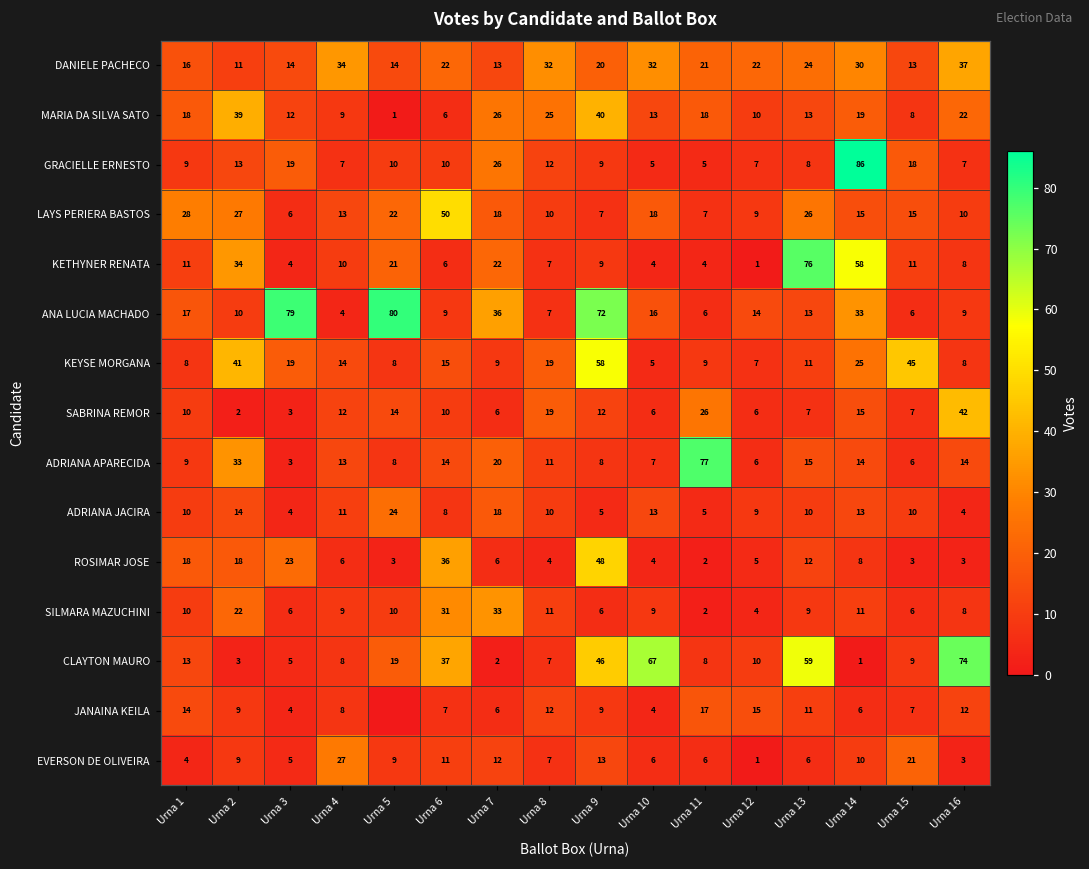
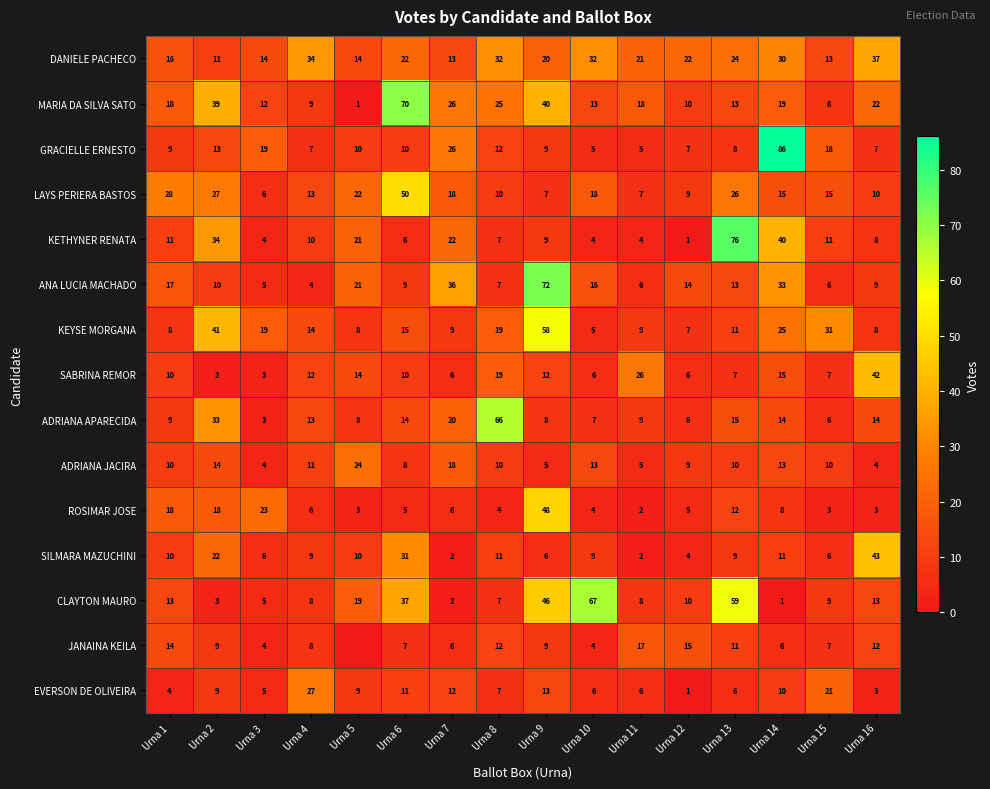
  {
    "MARIA DA SILVA SATO": {
      "Urna 1": 18,
      "Urna 2": 39,
      "Urna 3": 12,
      "Urna 4": 9,
      "Urna 5": 1,
-     "Urna 6": 6,
+     "Urna 6": 70,
      "Urna 7": 26,
      "Urna 8": 25,
      "Urna 9": 40,
      "Urna 10": 13,
      "Urna 11": 18,
      "Urna 12": 10,
      "Urna 13": 13,
      "Urna 14": 19,
      "Urna 15": 8,
      "Urna 16": 22
    },
    "KETHYNER RENATA": {
      "Urna 1": 11,
      "Urna 2": 34,
      "Urna 3": 4,
      "Urna 4": 10,
      "Urna 5": 21,
      "Urna 6": 6,
      "Urna 7": 22,
      "Urna 8": 7,
      "Urna 9": 9,
      "Urna 10": 4,
      "Urna 11": 4,
      "Urna 12": 1,
      "Urna 13": 76,
-     "Urna 14": 58,
+     "Urna 14": 40,
      "Urna 15": 11,
      "Urna 16": 8
    },
    "ANA LUCIA MACHADO": {
      "Urna 1": 17,
      "Urna 2": 10,
-     "Urna 3": 79,
+     "Urna 3": 5,
      "Urna 4": 4,
-     "Urna 5": 80,
+     "Urna 5": 21,
      "Urna 6": 9,
      "Urna 7": 36,
      "Urna 8": 7,
      "Urna 9": 72,
      "Urna 10": 16,
      "Urna 11": 6,
      "Urna 12": 14,
      "Urna 13": 13,
      "Urna 14": 33,
      "Urna 15": 6,
      "Urna 16": 9
    },
    "KEYSE MORGANA": {
      "Urna 1": 8,
      "Urna 2": 41,
      "Urna 3": 19,
      "Urna 4": 14,
      "Urna 5": 8,
      "Urna 6": 15,
      "Urna 7": 9,
      "Urna 8": 19,
      "Urna 9": 58,
      "Urna 10": 5,
      "Urna 11": 9,
      "Urna 12": 7,
      "Urna 13": 11,
      "Urna 14": 25,
-     "Urna 15": 45,
+     "Urna 15": 31,
      "Urna 16": 8
    },
    "ADRIANA APARECIDA": {
      "Urna 1": 9,
      "Urna 2": 33,
      "Urna 3": 3,
      "Urna 4": 13,
      "Urna 5": 8,
      "Urna 6": 14,
      "Urna 7": 20,
-     "Urna 8": 11,
+     "Urna 8": 66,
      "Urna 9": 8,
      "Urna 10": 7,
-     "Urna 11": 77,
+     "Urna 11": 9,
      "Urna 12": 6,
      "Urna 13": 15,
      "Urna 14": 14,
      "Urna 15": 6,
      "Urna 16": 14
    },
    "ROSIMAR JOSE": {
      "Urna 1": 18,
      "Urna 2": 18,
      "Urna 3": 23,
      "Urna 4": 6,
      "Urna 5": 3,
-     "Urna 6": 36,
+     "Urna 6": 5,
      "Urna 7": 6,
      "Urna 8": 4,
      "Urna 9": 48,
      "Urna 10": 4,
      "Urna 11": 2,
      "Urna 12": 5,
      "Urna 13": 12,
      "Urna 14": 8,
      "Urna 15": 3,
      "Urna 16": 3
    },
    "SILMARA MAZUCHINI": {
      "Urna 1": 10,
      "Urna 2": 22,
      "Urna 3": 6,
      "Urna 4": 9,
      "Urna 5": 10,
      "Urna 6": 31,
-     "Urna 7": 33,
+     "Urna 7": 2,
      "Urna 8": 11,
      "Urna 9": 6,
      "Urna 10": 9,
      "Urna 11": 2,
      "Urna 12": 4,
      "Urna 13": 9,
      "Urna 14": 11,
      "Urna 15": 6,
-     "Urna 16": 8
+     "Urna 16": 43
    },
    "CLAYTON MAURO": {
      "Urna 1": 13,
      "Urna 2": 3,
      "Urna 3": 5,
      "Urna 4": 8,
      "Urna 5": 19,
      "Urna 6": 37,
      "Urna 7": 2,
      "Urna 8": 7,
      "Urna 9": 46,
      "Urna 10": 67,
      "Urna 11": 8,
      "Urna 12": 10,
      "Urna 13": 59,
      "Urna 14": 1,
      "Urna 15": 9,
-     "Urna 16": 74
+     "Urna 16": 13
    }
  }
